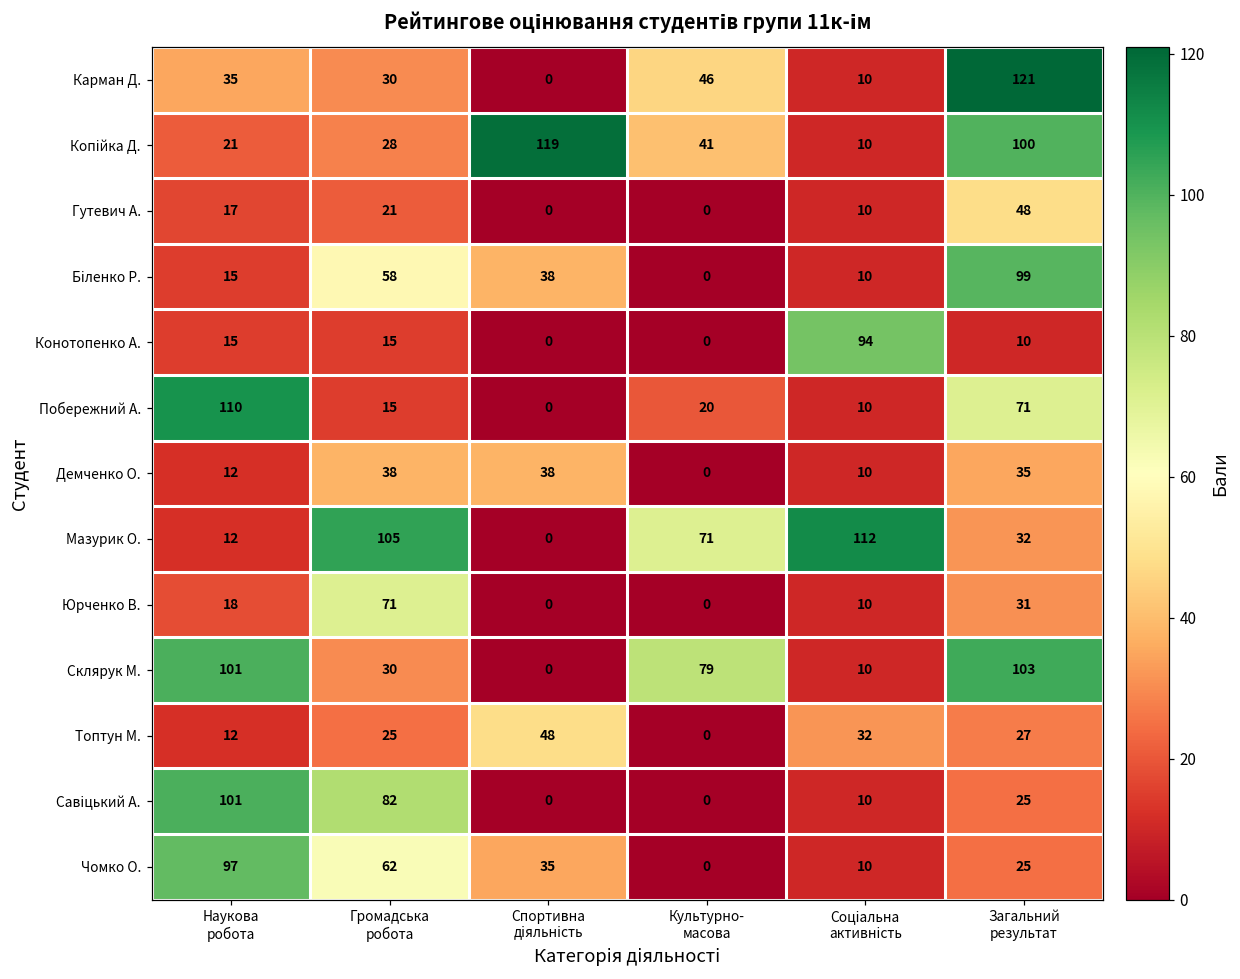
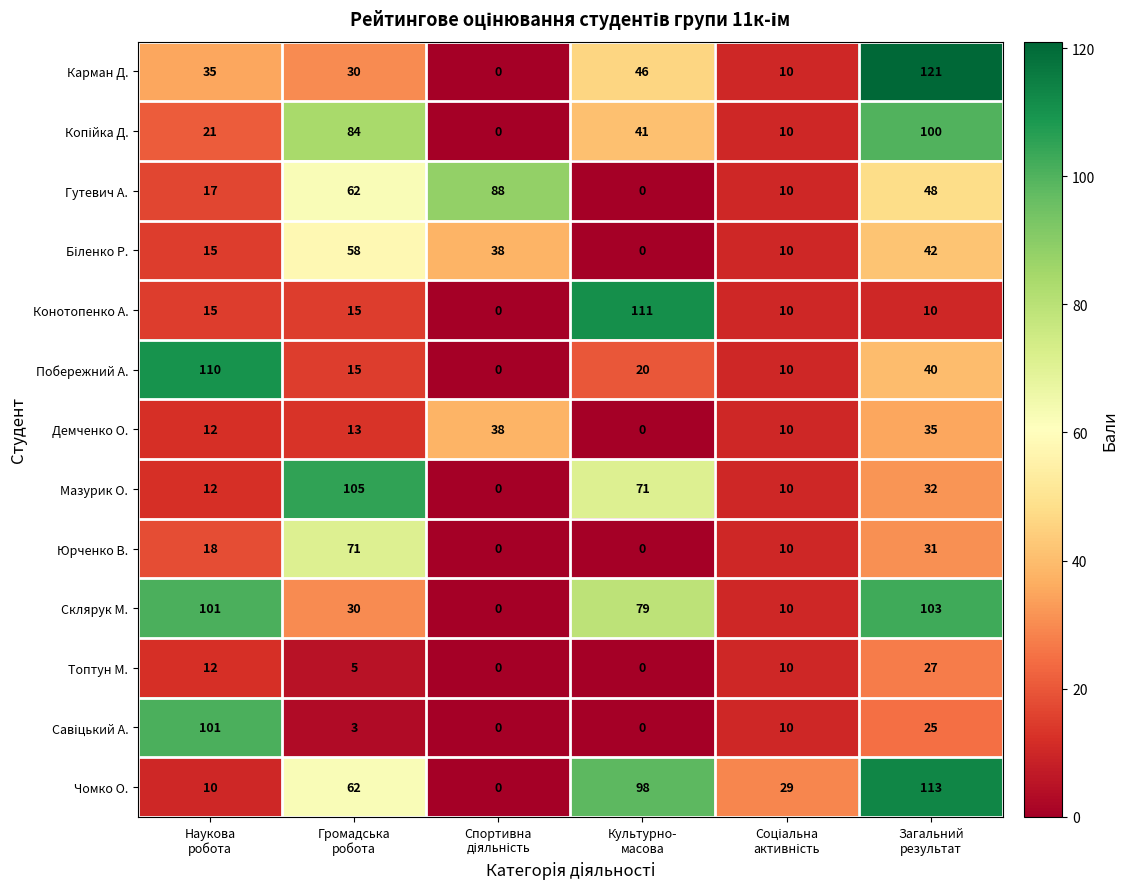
  {
    "Карман Д.": {
      "Наукова робота": 35,
      "Громадська робота": 30,
      "Спортивна діяльність": 0,
      "Культурно- масова": 46,
      "Соціальна активність": 10,
      "Загальний результат": 121
    },
    "Копійка Д.": {
      "Наукова робота": 21,
-     "Громадська робота": 28,
-     "Спортивна діяльність": 119,
+     "Громадська робота": 84,
+     "Спортивна діяльність": 0,
      "Культурно- масова": 41,
      "Соціальна активність": 10,
      "Загальний результат": 100
    },
    "Гутевич А.": {
      "Наукова робота": 17,
-     "Громадська робота": 21,
-     "Спортивна діяльність": 0,
+     "Громадська робота": 62,
+     "Спортивна діяльність": 88,
      "Культурно- масова": 0,
      "Соціальна активність": 10,
      "Загальний результат": 48
    },
    "Біленко Р.": {
      "Наукова робота": 15,
      "Громадська робота": 58,
      "Спортивна діяльність": 38,
      "Культурно- масова": 0,
      "Соціальна активність": 10,
-     "Загальний результат": 99
+     "Загальний результат": 42
    },
    "Конотопенко А.": {
      "Наукова робота": 15,
      "Громадська робота": 15,
      "Спортивна діяльність": 0,
-     "Культурно- масова": 0,
-     "Соціальна активність": 94,
+     "Культурно- масова": 111,
+     "Соціальна активність": 10,
      "Загальний результат": 10
    },
    "Побережний А.": {
      "Наукова робота": 110,
      "Громадська робота": 15,
      "Спортивна діяльність": 0,
      "Культурно- масова": 20,
      "Соціальна активність": 10,
-     "Загальний результат": 71
+     "Загальний результат": 40
    },
    "Демченко О.": {
      "Наукова робота": 12,
-     "Громадська робота": 38,
+     "Громадська робота": 13,
      "Спортивна діяльність": 38,
      "Культурно- масова": 0,
      "Соціальна активність": 10,
      "Загальний результат": 35
    },
    "Мазурик О.": {
      "Наукова робота": 12,
      "Громадська робота": 105,
      "Спортивна діяльність": 0,
      "Культурно- масова": 71,
-     "Соціальна активність": 112,
+     "Соціальна активність": 10,
      "Загальний результат": 32
    },
    "Юрченко В.": {
      "Наукова робота": 18,
      "Громадська робота": 71,
      "Спортивна діяльність": 0,
      "Культурно- масова": 0,
      "Соціальна активність": 10,
      "Загальний результат": 31
    },
    "Склярук М.": {
      "Наукова робота": 101,
      "Громадська робота": 30,
      "Спортивна діяльність": 0,
      "Культурно- масова": 79,
      "Соціальна активність": 10,
      "Загальний результат": 103
    },
    "Топтун М.": {
      "Наукова робота": 12,
-     "Громадська робота": 25,
-     "Спортивна діяльність": 48,
+     "Громадська робота": 5,
+     "Спортивна діяльність": 0,
      "Культурно- масова": 0,
-     "Соціальна активність": 32,
+     "Соціальна активність": 10,
      "Загальний результат": 27
    },
    "Савіцький А.": {
      "Наукова робота": 101,
-     "Громадська робота": 82,
+     "Громадська робота": 3,
      "Спортивна діяльність": 0,
      "Культурно- масова": 0,
      "Соціальна активність": 10,
      "Загальний результат": 25
    },
    "Чомко О.": {
-     "Наукова робота": 97,
+     "Наукова робота": 10,
      "Громадська робота": 62,
-     "Спортивна діяльність": 35,
-     "Культурно- масова": 0,
-     "Соціальна активність": 10,
-     "Загальний результат": 25
+     "Спортивна діяльність": 0,
+     "Культурно- масова": 98,
+     "Соціальна активність": 29,
+     "Загальний результат": 113
    }
  }
